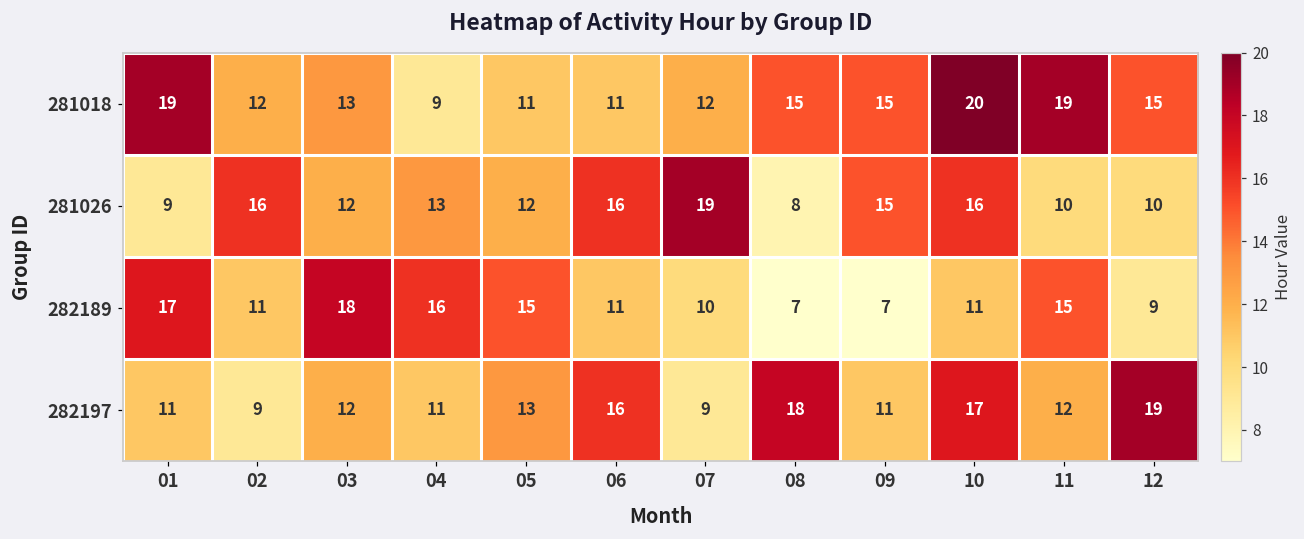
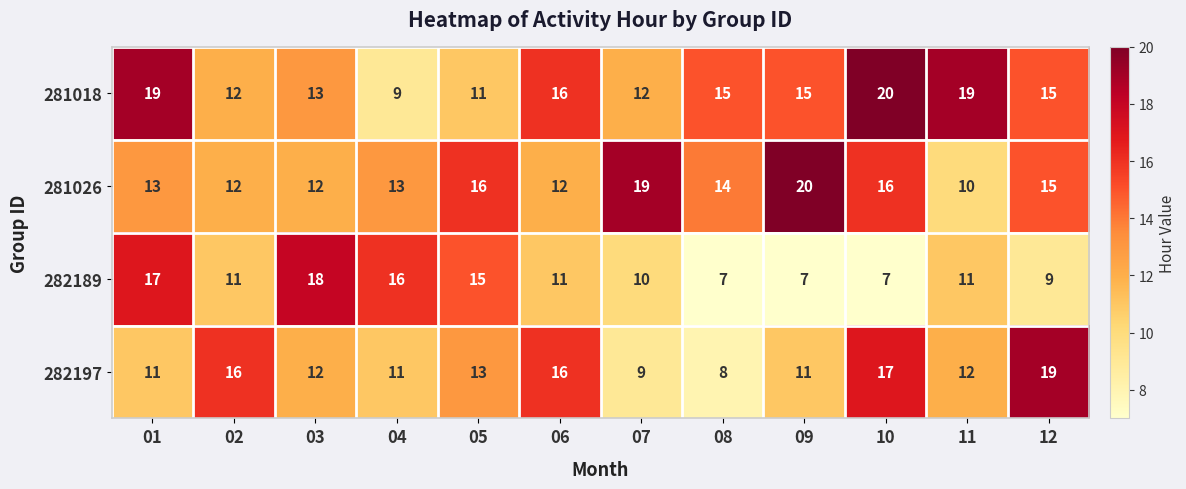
  {
    "281018": {
      "01": 19,
      "02": 12,
      "03": 13,
      "04": 9,
      "05": 11,
-     "06": 11,
+     "06": 16,
      "07": 12,
      "08": 15,
      "09": 15,
      "10": 20,
      "11": 19,
      "12": 15
    },
    "281026": {
-     "01": 9,
-     "02": 16,
+     "01": 13,
+     "02": 12,
      "03": 12,
      "04": 13,
-     "05": 12,
-     "06": 16,
+     "05": 16,
+     "06": 12,
      "07": 19,
-     "08": 8,
-     "09": 15,
+     "08": 14,
+     "09": 20,
      "10": 16,
      "11": 10,
-     "12": 10
+     "12": 15
    },
    "282189": {
      "01": 17,
      "02": 11,
      "03": 18,
      "04": 16,
      "05": 15,
      "06": 11,
      "07": 10,
      "08": 7,
      "09": 7,
-     "10": 11,
-     "11": 15,
+     "10": 7,
+     "11": 11,
      "12": 9
    },
    "282197": {
      "01": 11,
-     "02": 9,
+     "02": 16,
      "03": 12,
      "04": 11,
      "05": 13,
      "06": 16,
      "07": 9,
-     "08": 18,
+     "08": 8,
      "09": 11,
      "10": 17,
      "11": 12,
      "12": 19
    }
  }
